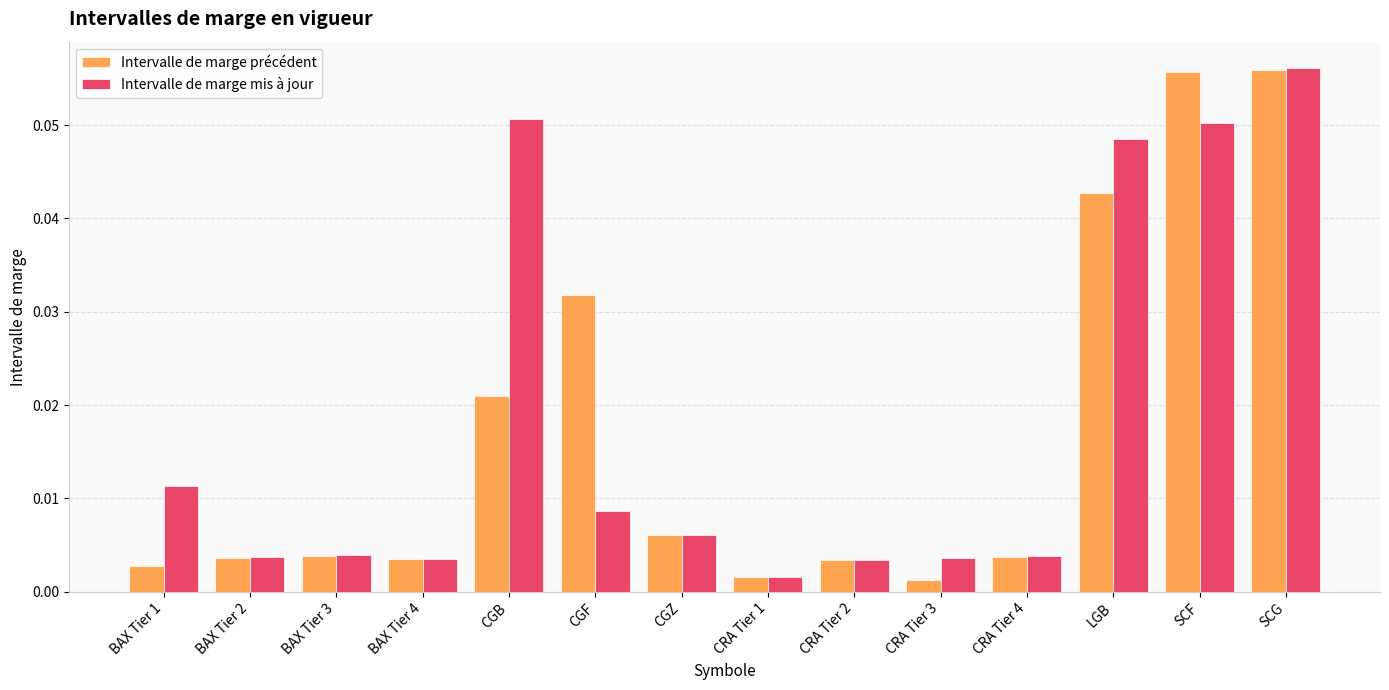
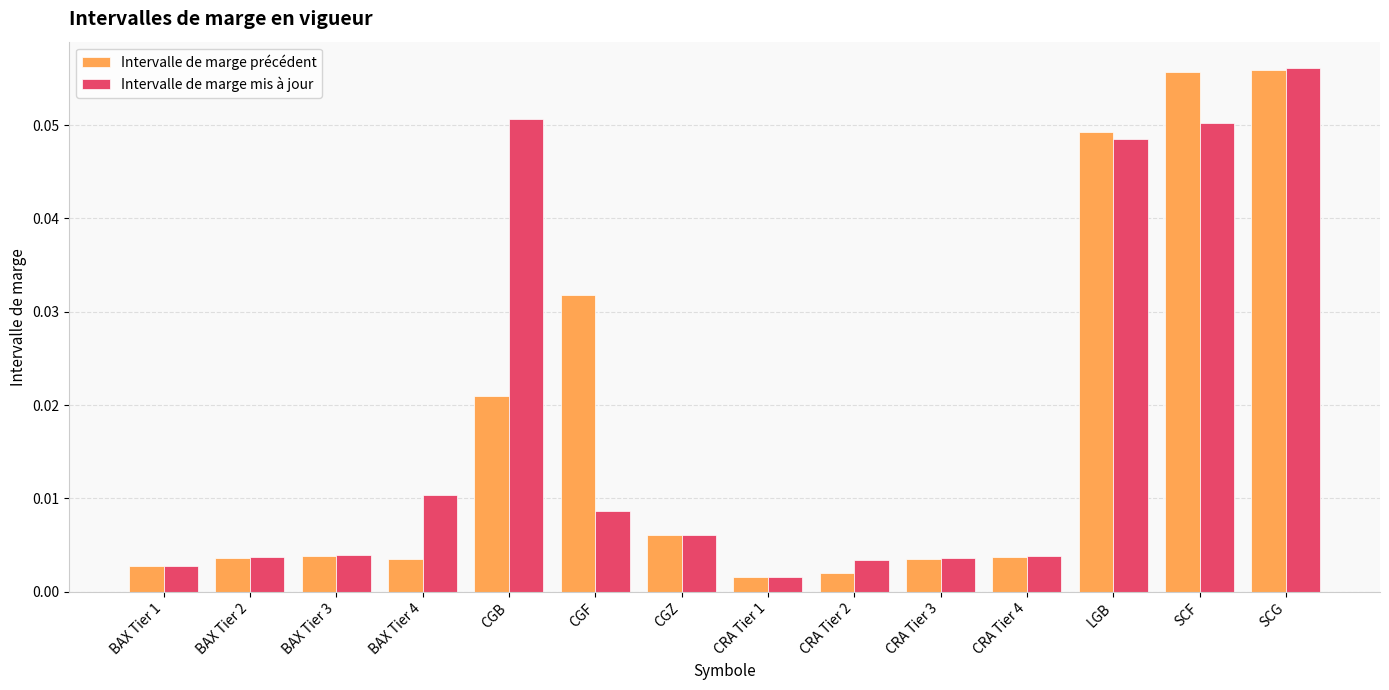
  {
    "Intervalle de marge précédent": {
      "BAX Tier 1": 0.003,
      "BAX Tier 2": 0.004,
      "BAX Tier 3": 0.004,
      "BAX Tier 4": 0.004,
      "CGB": 0.021,
      "CGF": 0.032,
      "CGZ": 0.006,
      "CRA Tier 1": 0.002,
-     "CRA Tier 2": 0.003,
-     "CRA Tier 3": 0.001,
+     "CRA Tier 2": 0.002,
+     "CRA Tier 3": 0.004,
      "CRA Tier 4": 0.004,
-     "LGB": 0.043,
+     "LGB": 0.049,
      "SCF": 0.056,
      "SCG": 0.056
    },
    "Intervalle de marge mis à jour": {
-     "BAX Tier 1": 0.011,
+     "BAX Tier 1": 0.003,
      "BAX Tier 2": 0.004,
      "BAX Tier 3": 0.004,
-     "BAX Tier 4": 0.004,
+     "BAX Tier 4": 0.010,
      "CGB": 0.051,
      "CGF": 0.009,
      "CGZ": 0.006,
      "CRA Tier 1": 0.002,
      "CRA Tier 2": 0.003,
      "CRA Tier 3": 0.004,
      "CRA Tier 4": 0.004,
      "LGB": 0.048,
      "SCF": 0.050,
      "SCG": 0.056
    }
  }
